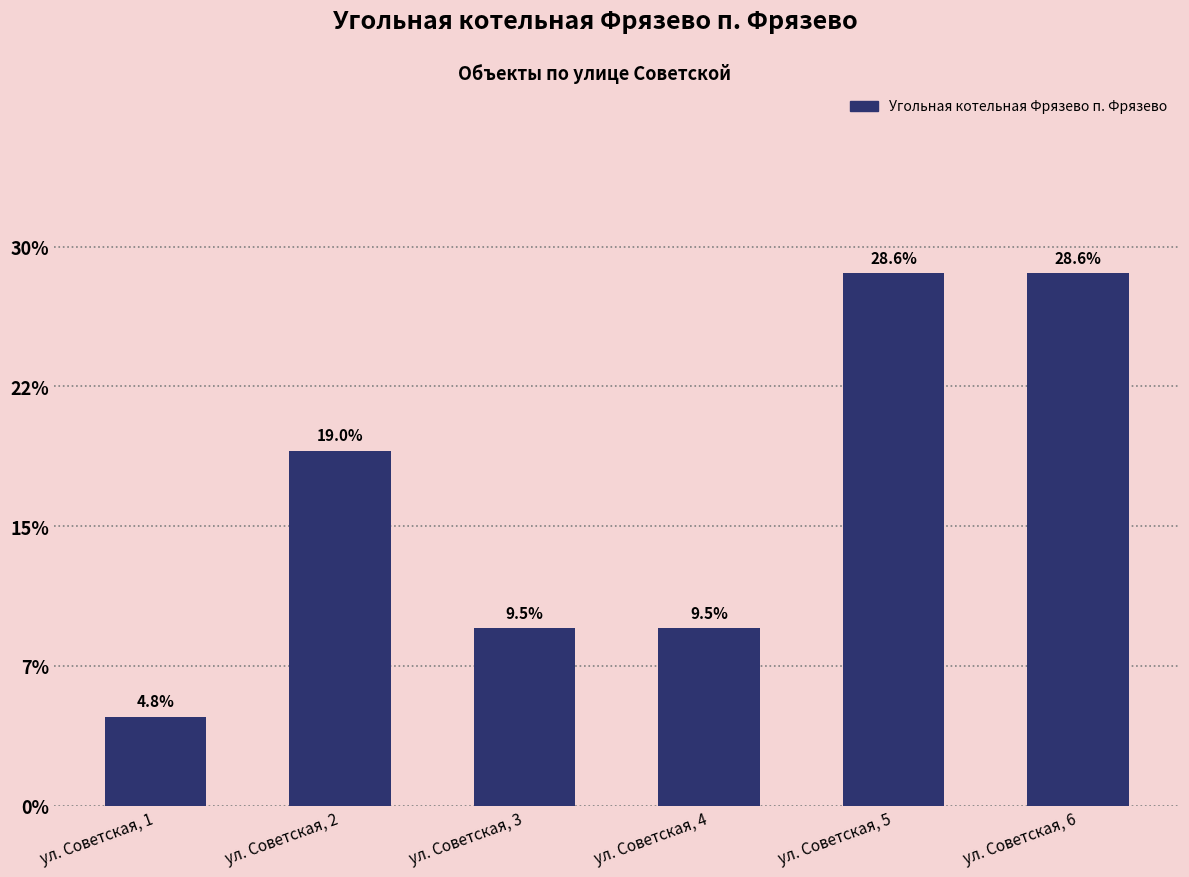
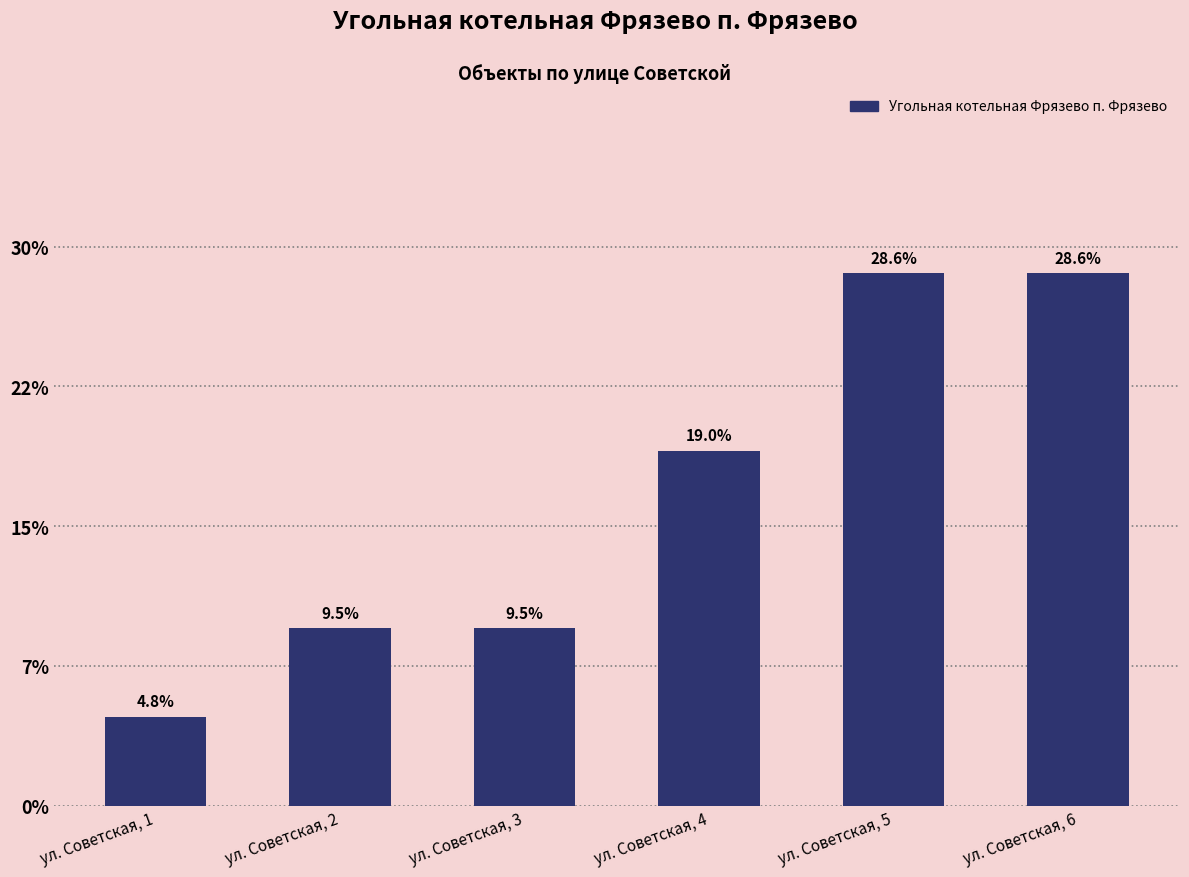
  {
    "ул. Советская, 1": "4.8%",
-   "ул. Советская, 2": "19.0%",
+   "ул. Советская, 2": "9.5%",
    "ул. Советская, 3": "9.5%",
-   "ул. Советская, 4": "9.5%",
+   "ул. Советская, 4": "19.0%",
    "ул. Советская, 5": "28.6%",
    "ул. Советская, 6": "28.6%"
  }
